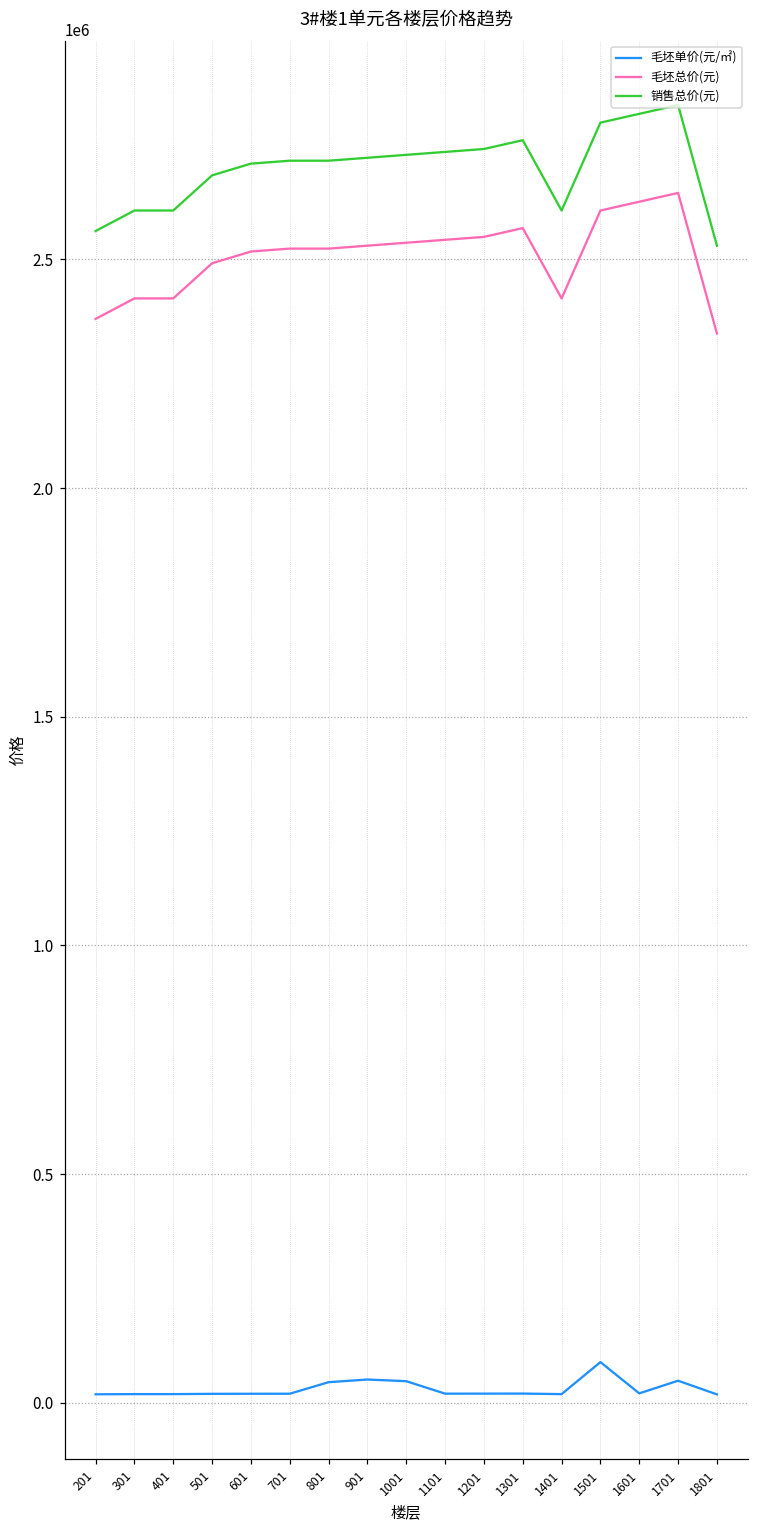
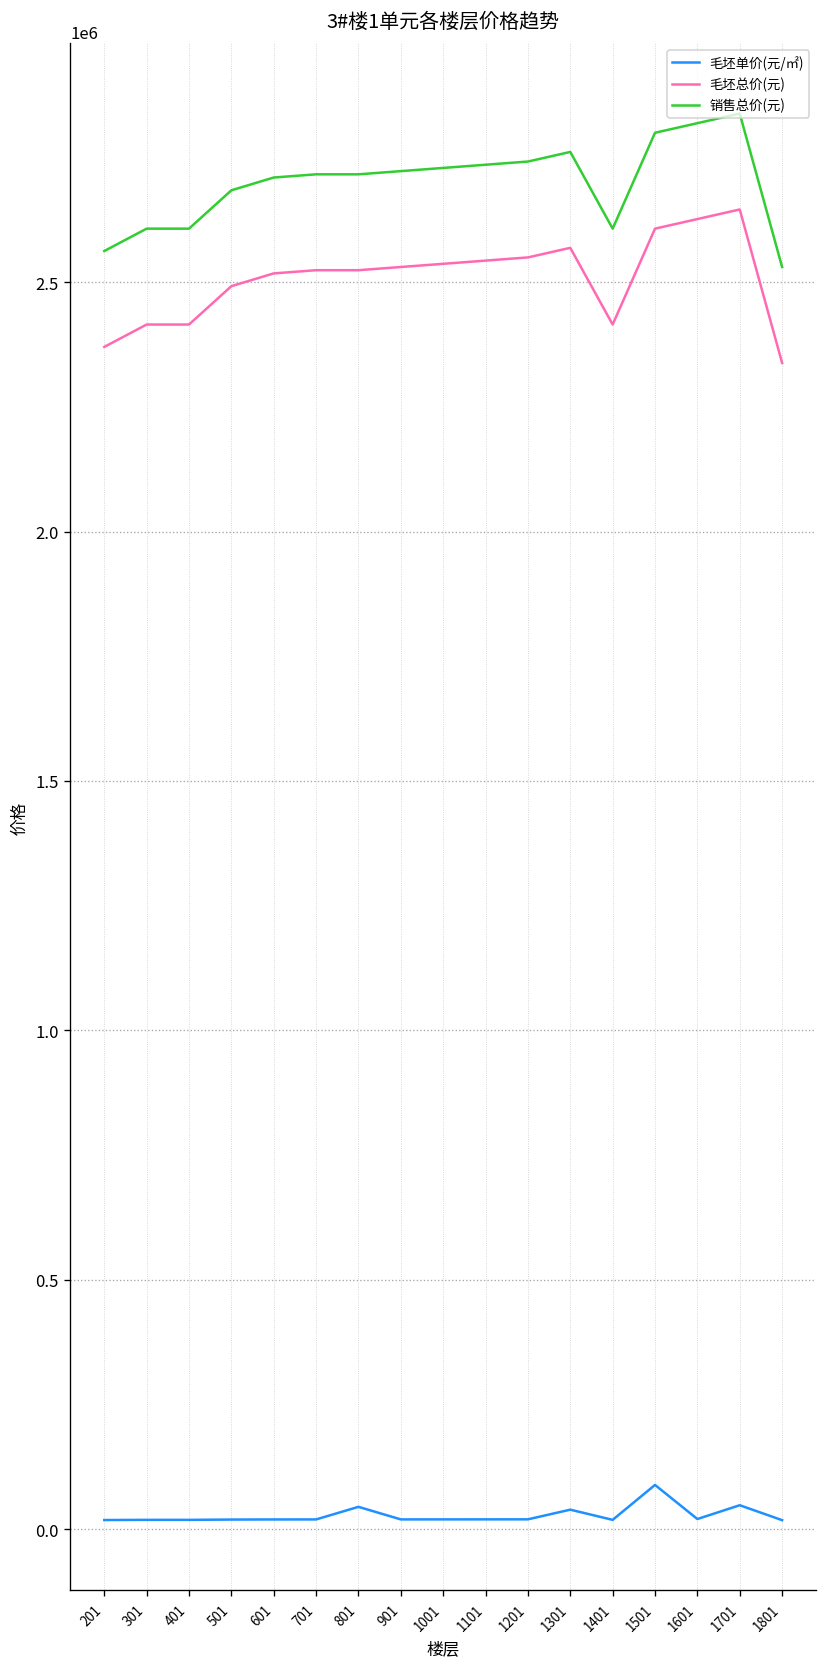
  {
    "毛坯单价(元/㎡)": {
      "201": 20000,
      "301": 20000,
      "401": 20000,
      "501": 20000,
      "601": 20000,
      "701": 20000,
      "801": 40000,
-     "901": 50000,
-     "1001": 50000,
+     "901": 20000,
+     "1001": 20000,
      "1101": 20000,
      "1201": 20000,
-     "1301": 20000,
+     "1301": 40000,
      "1401": 20000,
      "1501": 90000,
      "1601": 20000,
      "1701": 50000,
      "1801": 20000
    },
    "毛坯总价(元)": {
      "201": 2370000,
      "301": 2410000,
      "401": 2410000,
      "501": 2490000,
      "601": 2520000,
      "701": 2520000,
      "801": 2520000,
      "901": 2530000,
      "1001": 2540000,
      "1101": 2540000,
      "1201": 2550000,
      "1301": 2570000,
      "1401": 2410000,
      "1501": 2610000,
      "1601": 2630000,
      "1701": 2650000,
      "1801": 2340000
    },
    "销售总价(元)": {
      "201": 2560000,
      "301": 2610000,
      "401": 2610000,
      "501": 2680000,
      "601": 2710000,
      "701": 2720000,
      "801": 2720000,
      "901": 2720000,
      "1001": 2730000,
      "1101": 2740000,
      "1201": 2740000,
      "1301": 2760000,
      "1401": 2610000,
      "1501": 2800000,
      "1601": 2820000,
      "1801": 2530000
    }
  }
